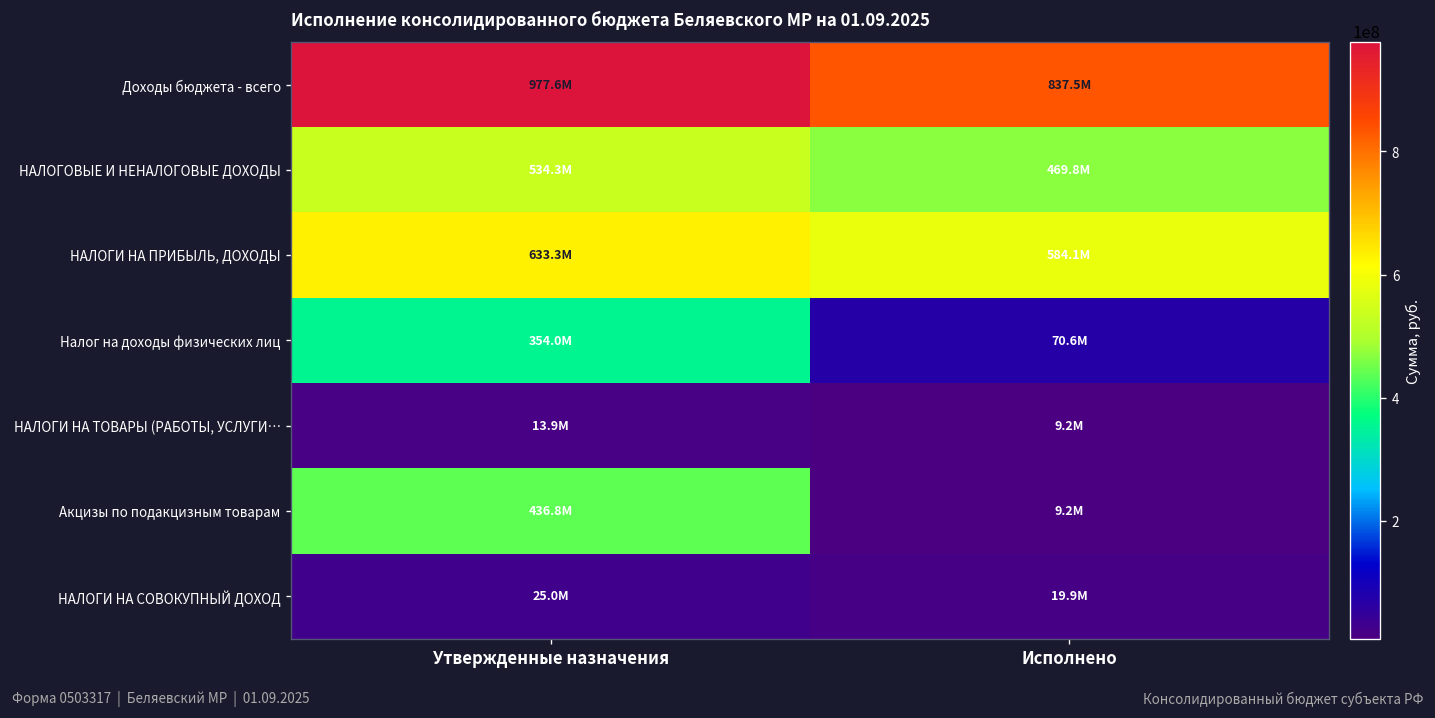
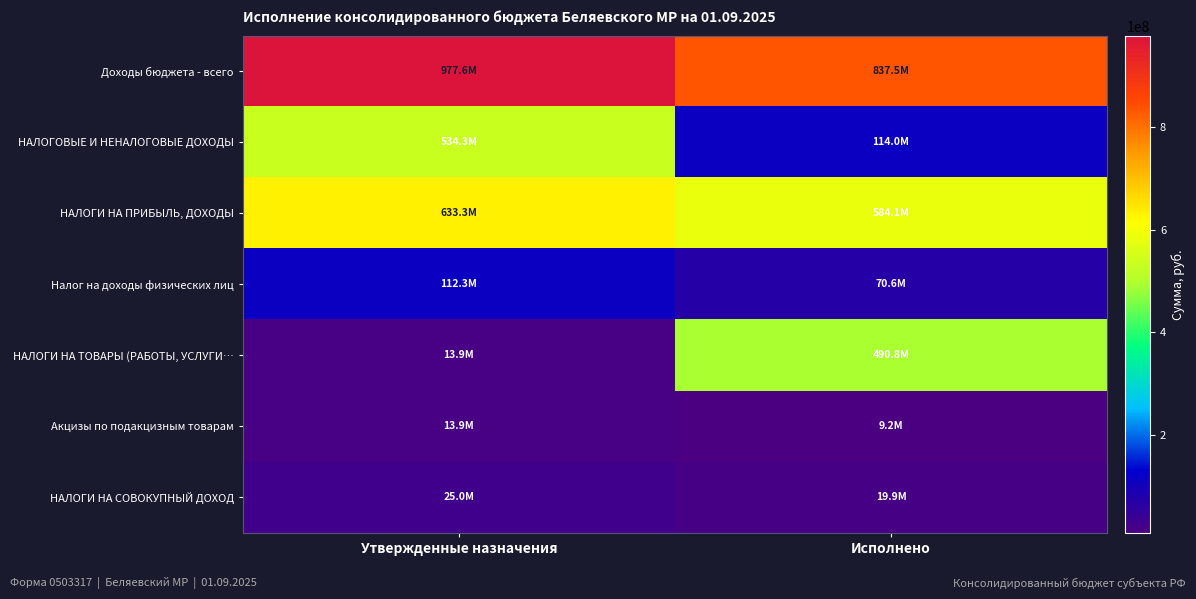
  {
    "Доходы бюджета - всего": {
      "Утвержденные назначения": "977.6M",
      "Исполнено": "837.5M"
    },
    "НАЛОГОВЫЕ И НЕНАЛОГОВЫЕ ДОХОДЫ": {
      "Утвержденные назначения": "534.3M",
-     "Исполнено": "469.8M"
+     "Исполнено": "114.0M"
    },
    "НАЛОГИ НА ПРИБЫЛЬ, ДОХОДЫ": {
      "Утвержденные назначения": "633.3M",
      "Исполнено": "584.1M"
    },
    "Налог на доходы физических лиц": {
-     "Утвержденные назначения": "354.0M",
+     "Утвержденные назначения": "112.3M",
      "Исполнено": "70.6M"
    },
    "НАЛОГИ НА ТОВАРЫ (РАБОТЫ, УСЛУГИ…": {
      "Утвержденные назначения": "13.9M",
-     "Исполнено": "9.2M"
+     "Исполнено": "490.8M"
    },
    "Акцизы по подакцизным товарам": {
-     "Утвержденные назначения": "436.8M",
+     "Утвержденные назначения": "13.9M",
      "Исполнено": "9.2M"
    },
    "НАЛОГИ НА СОВОКУПНЫЙ ДОХОД": {
      "Утвержденные назначения": "25.0M",
      "Исполнено": "19.9M"
    }
  }
